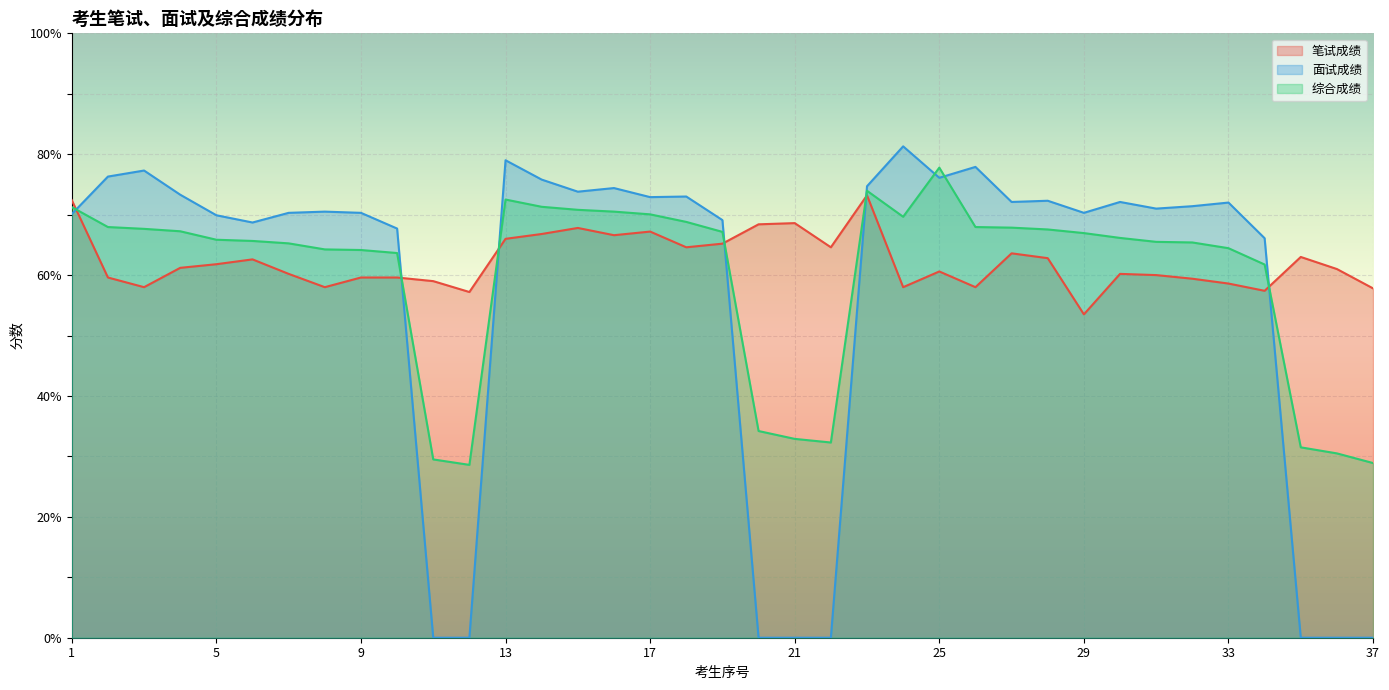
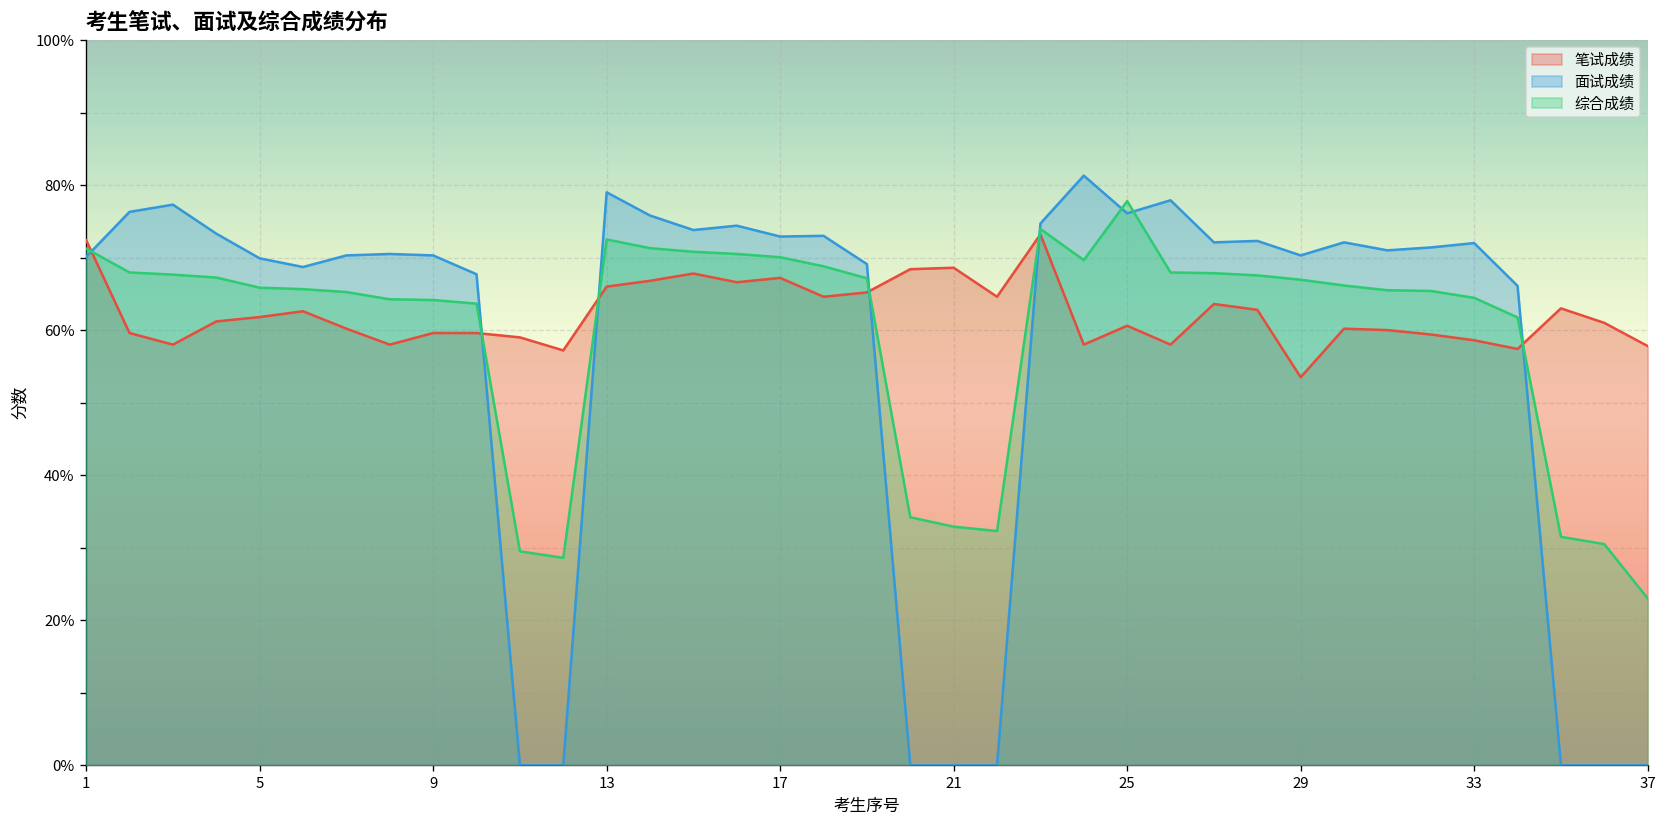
  {
    "笔试成绩": {
      "1": "72%",
      "5": "62%",
      "9": "60%",
      "13": "66%",
      "17": "67%",
      "21": "69%",
      "25": "61%",
      "29": "54%",
      "33": "59%",
      "37": "58%"
    },
    "面试成绩": {
      "1": "70%",
      "5": "70%",
      "9": "70%",
      "13": "79%",
      "17": "73%",
      "21": "0%",
      "25": "76%",
      "29": "70%",
      "33": "72%",
      "37": "0%"
    },
    "综合成绩": {
      "1": "71%",
      "5": "66%",
      "9": "64%",
      "13": "73%",
      "17": "70%",
      "21": "33%",
      "25": "78%",
      "29": "67%",
      "33": "64%",
-     "37": "29%"
+     "37": "23%"
    }
  }
